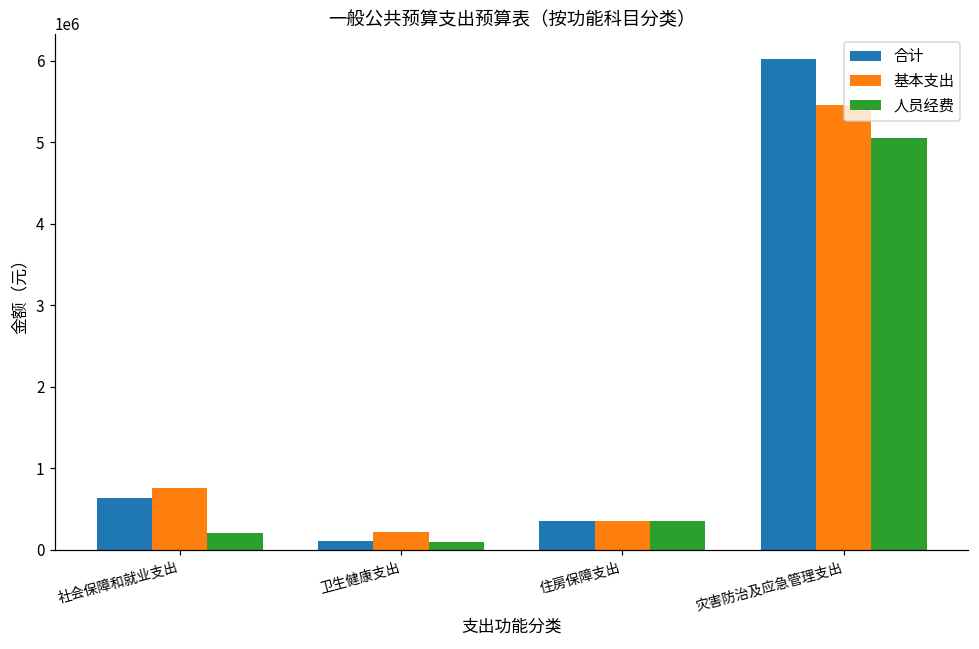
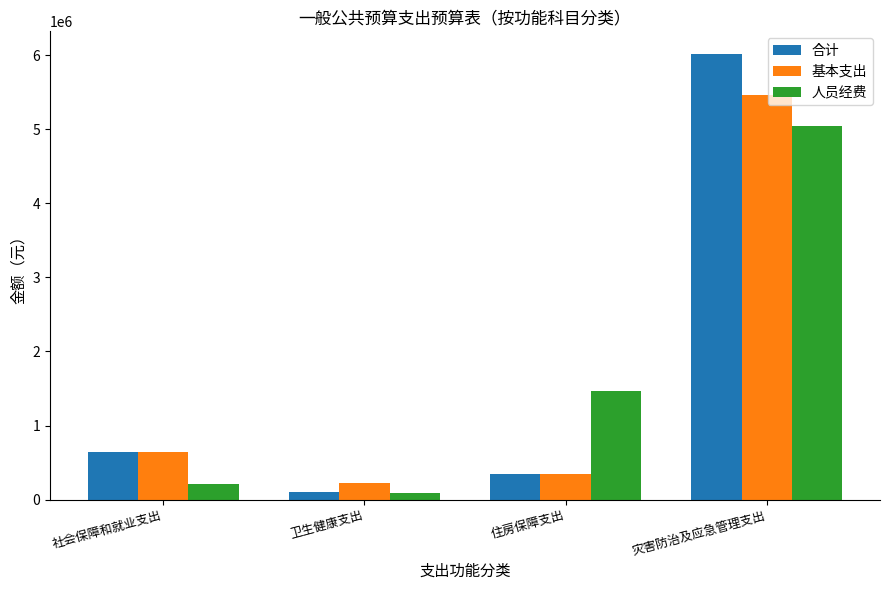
  {
    "合计": {
      "社会保障和就业支出": 600000,
      "卫生健康支出": 100000,
      "住房保障支出": 300000,
      "灾害防治及应急管理支出": 6000000
    },
    "基本支出": {
-     "社会保障和就业支出": 800000,
+     "社会保障和就业支出": 600000,
      "卫生健康支出": 200000,
      "住房保障支出": 300000,
      "灾害防治及应急管理支出": 5500000
    },
    "人员经费": {
      "社会保障和就业支出": 200000,
      "卫生健康支出": 100000,
-     "住房保障支出": 300000,
+     "住房保障支出": 1500000,
      "灾害防治及应急管理支出": 5000000
    }
  }
